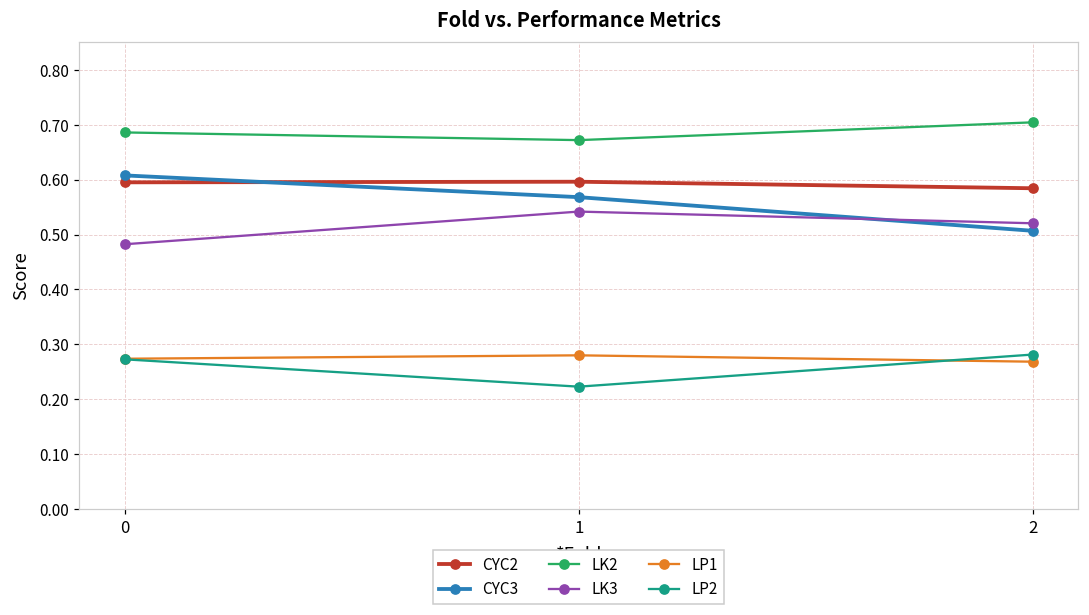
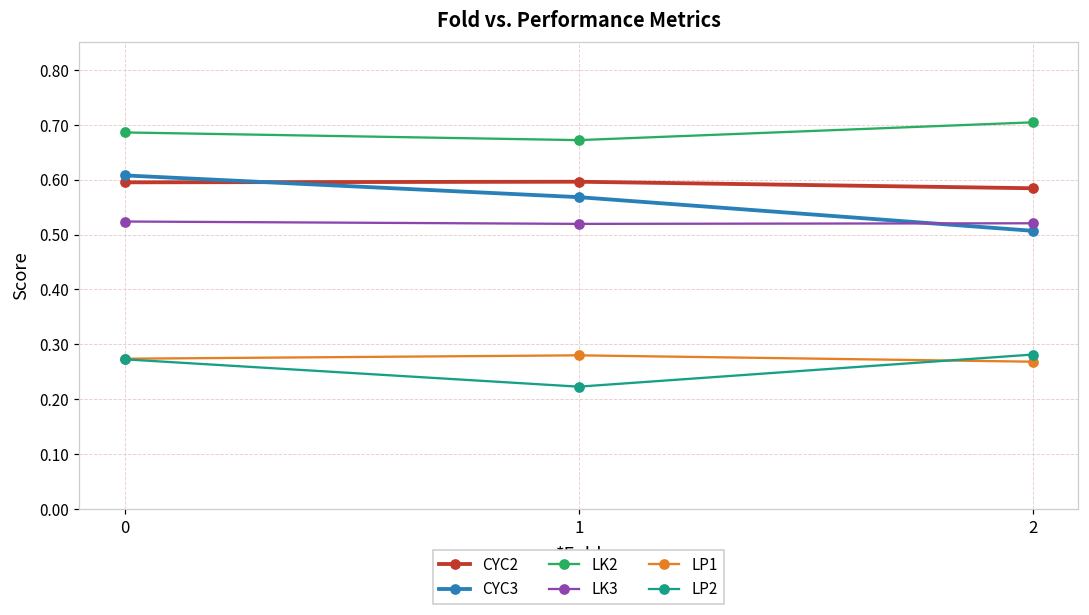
  {
    "CYC2": {
      "0": 0.60,
      "1": 0.60,
      "2": 0.58
    },
    "CYC3": {
      "0": 0.61,
      "1": 0.57,
      "2": 0.51
    },
    "LK3": {
-     "0": 0.48,
-     "1": 0.54,
+     "0": 0.52,
+     "1": 0.52,
      "2": 0.52
    },
    "LP1": {
      "1": 0.28,
      "2": 0.27
    }
  }
